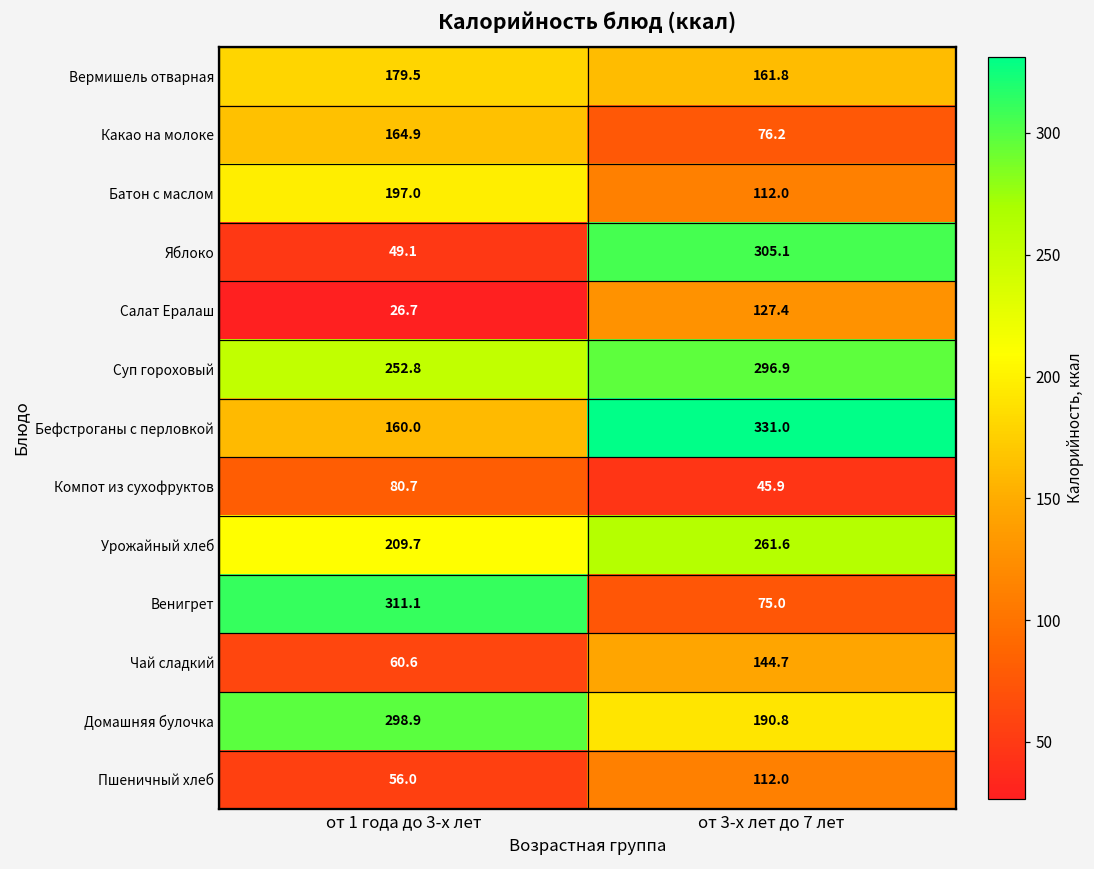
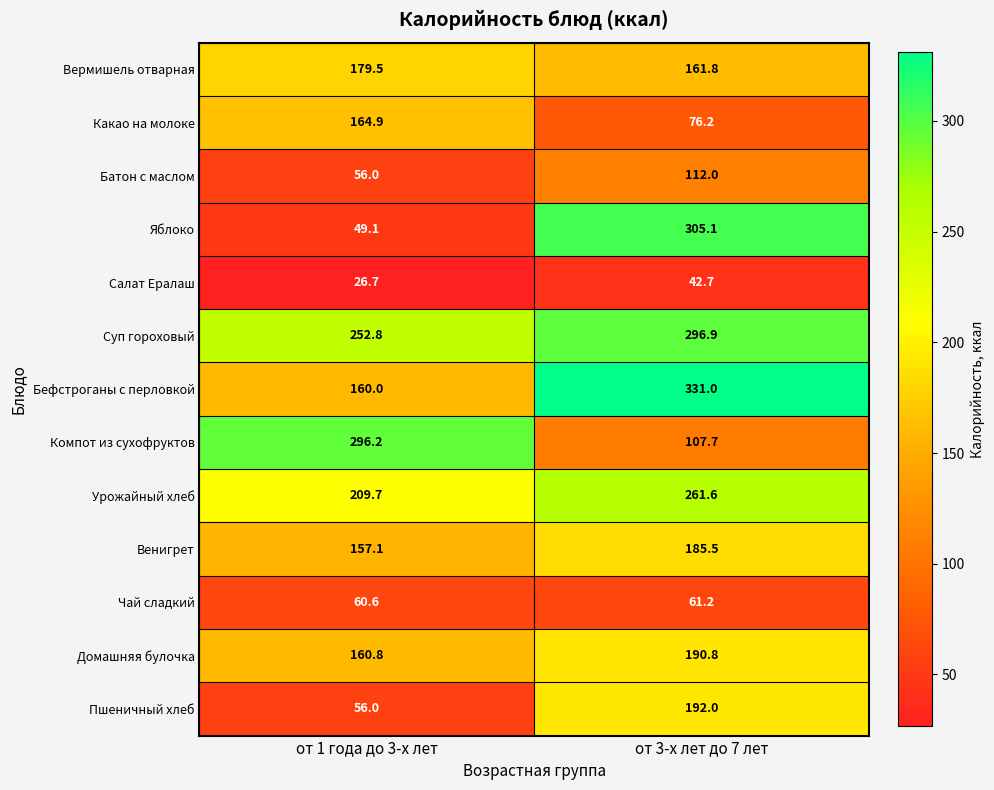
  {
    "Вермишель отварная": {
      "от 1 года до 3-х лет": 179.5,
      "от 3-х лет до 7 лет": 161.8
    },
    "Какао на молоке": {
      "от 1 года до 3-х лет": 164.9,
      "от 3-х лет до 7 лет": 76.2
    },
    "Батон с маслом": {
-     "от 1 года до 3-х лет": 197.0,
+     "от 1 года до 3-х лет": 56.0,
      "от 3-х лет до 7 лет": 112.0
    },
    "Яблоко": {
      "от 1 года до 3-х лет": 49.1,
      "от 3-х лет до 7 лет": 305.1
    },
    "Салат Ералаш": {
      "от 1 года до 3-х лет": 26.7,
-     "от 3-х лет до 7 лет": 127.4
+     "от 3-х лет до 7 лет": 42.7
    },
    "Суп гороховый": {
      "от 1 года до 3-х лет": 252.8,
      "от 3-х лет до 7 лет": 296.9
    },
    "Бефстроганы с перловкой": {
      "от 1 года до 3-х лет": 160.0,
      "от 3-х лет до 7 лет": 331.0
    },
    "Компот из сухофруктов": {
-     "от 1 года до 3-х лет": 80.7,
-     "от 3-х лет до 7 лет": 45.9
+     "от 1 года до 3-х лет": 296.2,
+     "от 3-х лет до 7 лет": 107.7
    },
    "Урожайный хлеб": {
      "от 1 года до 3-х лет": 209.7,
      "от 3-х лет до 7 лет": 261.6
    },
    "Венигрет": {
-     "от 1 года до 3-х лет": 311.1,
-     "от 3-х лет до 7 лет": 75.0
+     "от 1 года до 3-х лет": 157.1,
+     "от 3-х лет до 7 лет": 185.5
    },
    "Чай сладкий": {
      "от 1 года до 3-х лет": 60.6,
-     "от 3-х лет до 7 лет": 144.7
+     "от 3-х лет до 7 лет": 61.2
    },
    "Домашняя булочка": {
-     "от 1 года до 3-х лет": 298.9,
+     "от 1 года до 3-х лет": 160.8,
      "от 3-х лет до 7 лет": 190.8
    },
    "Пшеничный хлеб": {
      "от 1 года до 3-х лет": 56.0,
-     "от 3-х лет до 7 лет": 112.0
+     "от 3-х лет до 7 лет": 192.0
    }
  }
